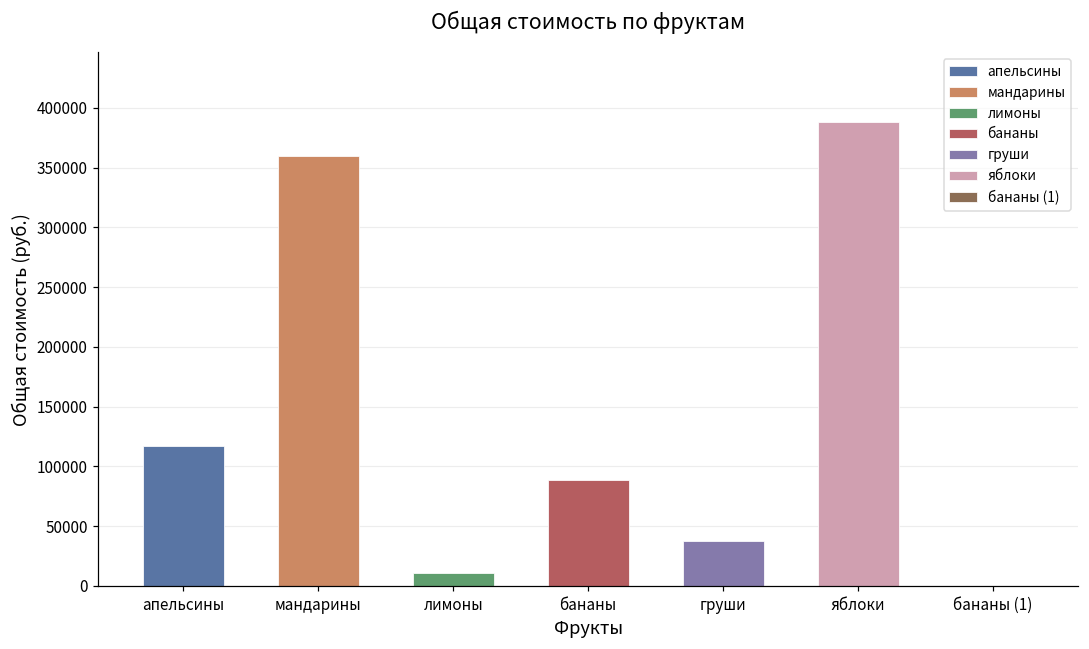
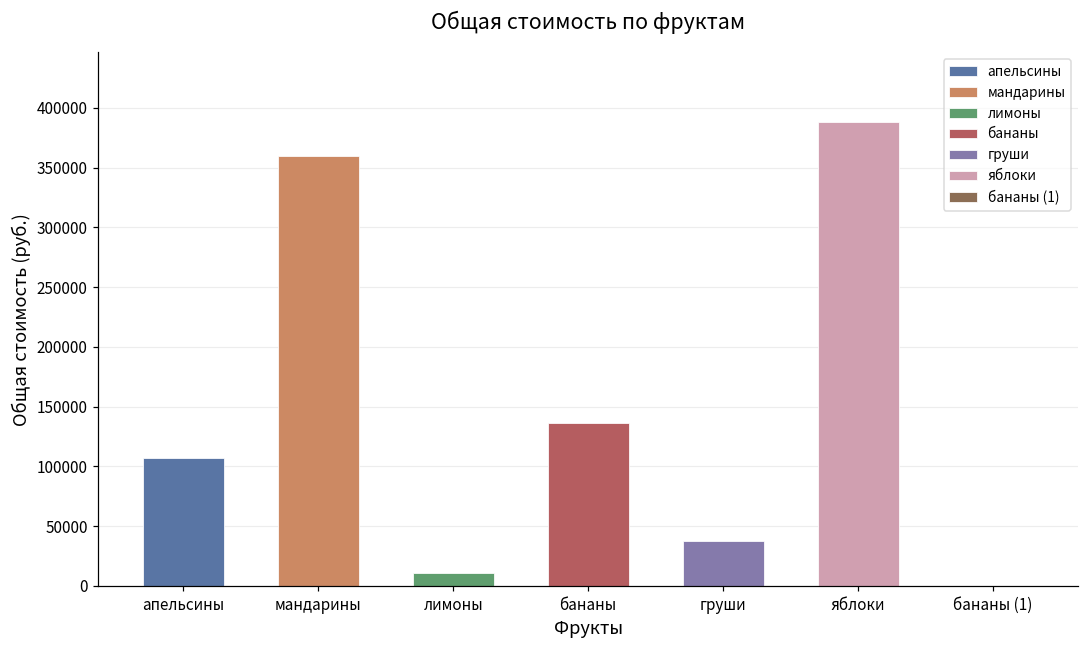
  {
-   "апельсины": 117000,
+   "апельсины": 107000,
    "мандарины": 360000,
    "лимоны": 11000,
-   "бананы": 89000,
+   "бананы": 137000,
    "груши": 37000,
    "яблоки": 388000
  }
